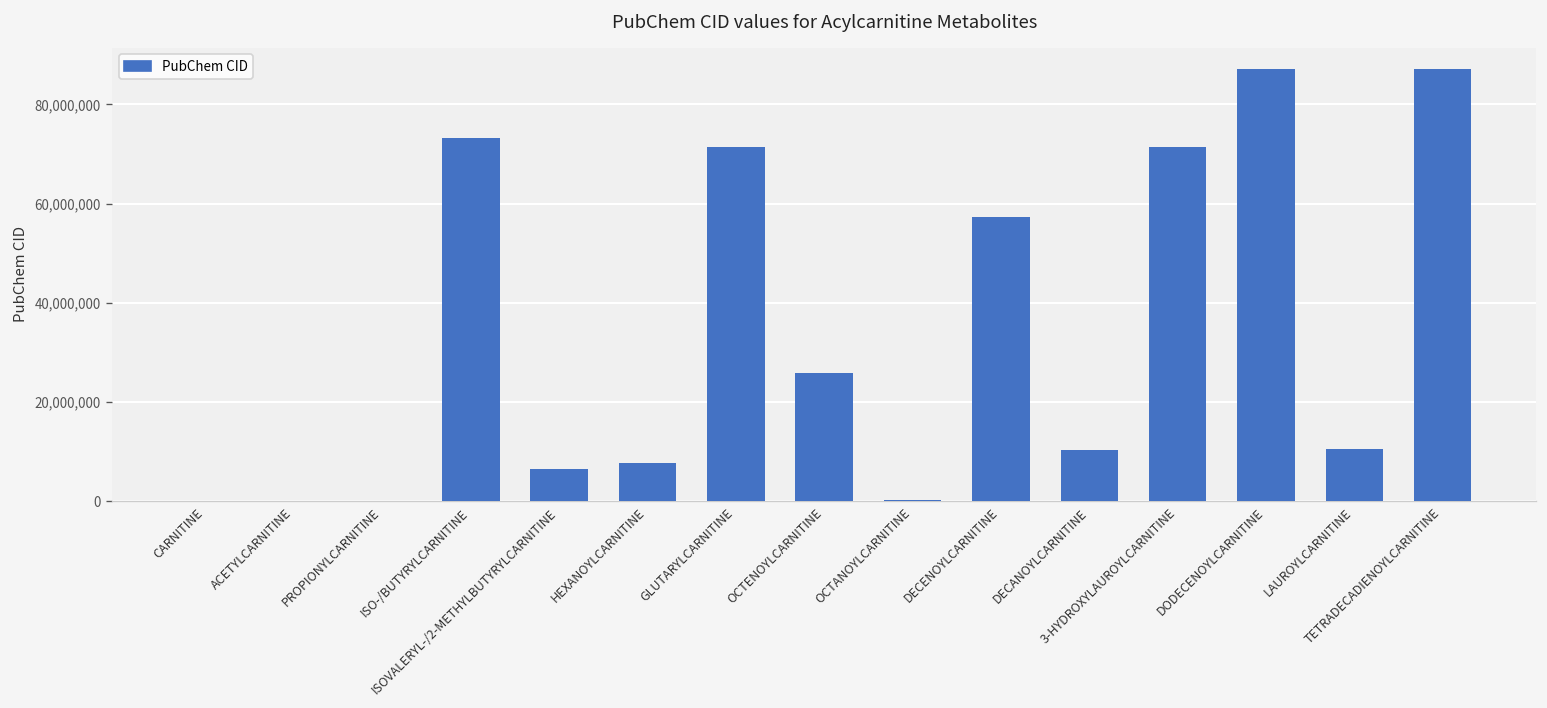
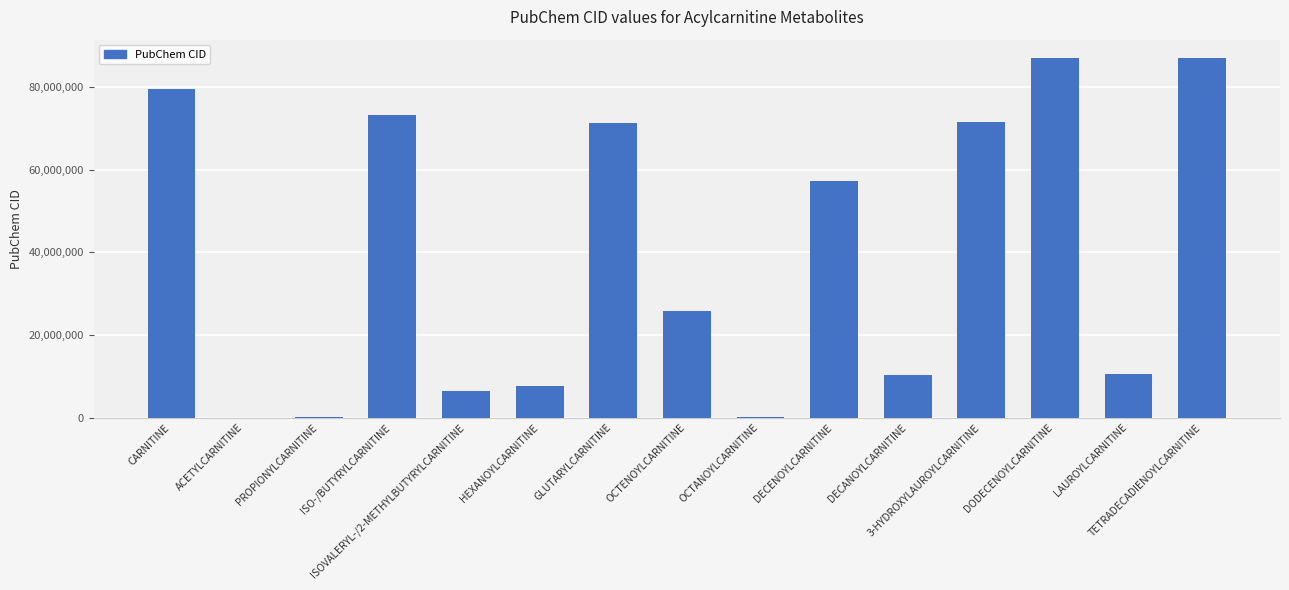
  {
-   "CARNITINE": "0",
+   "CARNITINE": "80,000,000",
    "ISO-/BUTYRYLCARNITINE": "73,000,000",
    "ISOVALERYL-/2-METHYLBUTYRYLCARNITINE": "6,000,000",
    "HEXANOYLCARNITINE": "8,000,000",
    "GLUTARYLCARNITINE": "71,000,000",
    "OCTENOYLCARNITINE": "26,000,000",
    "DECENOYLCARNITINE": "57,000,000",
    "DECANOYLCARNITINE": "10,000,000",
    "3-HYDROXYLAUROYLCARNITINE": "71,000,000",
    "DODECENOYLCARNITINE": "87,000,000",
    "LAUROYLCARNITINE": "10,000,000",
    "TETRADECADIENOYLCARNITINE": "87,000,000"
  }
